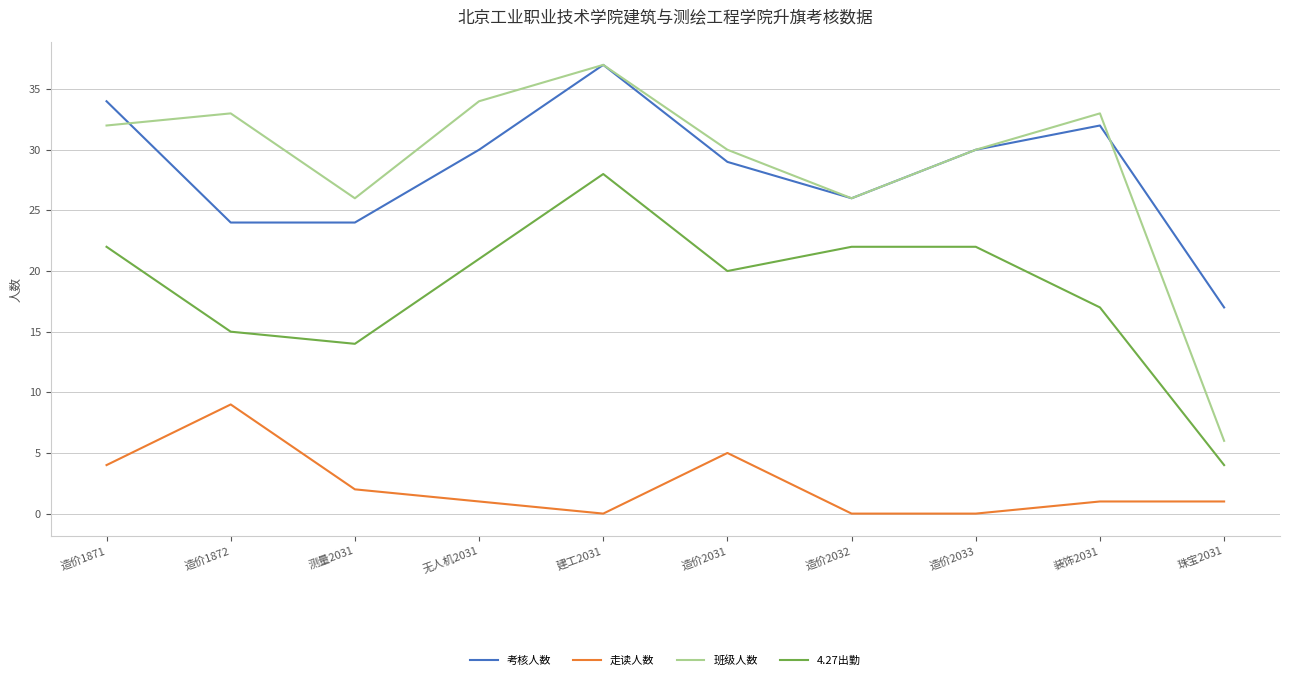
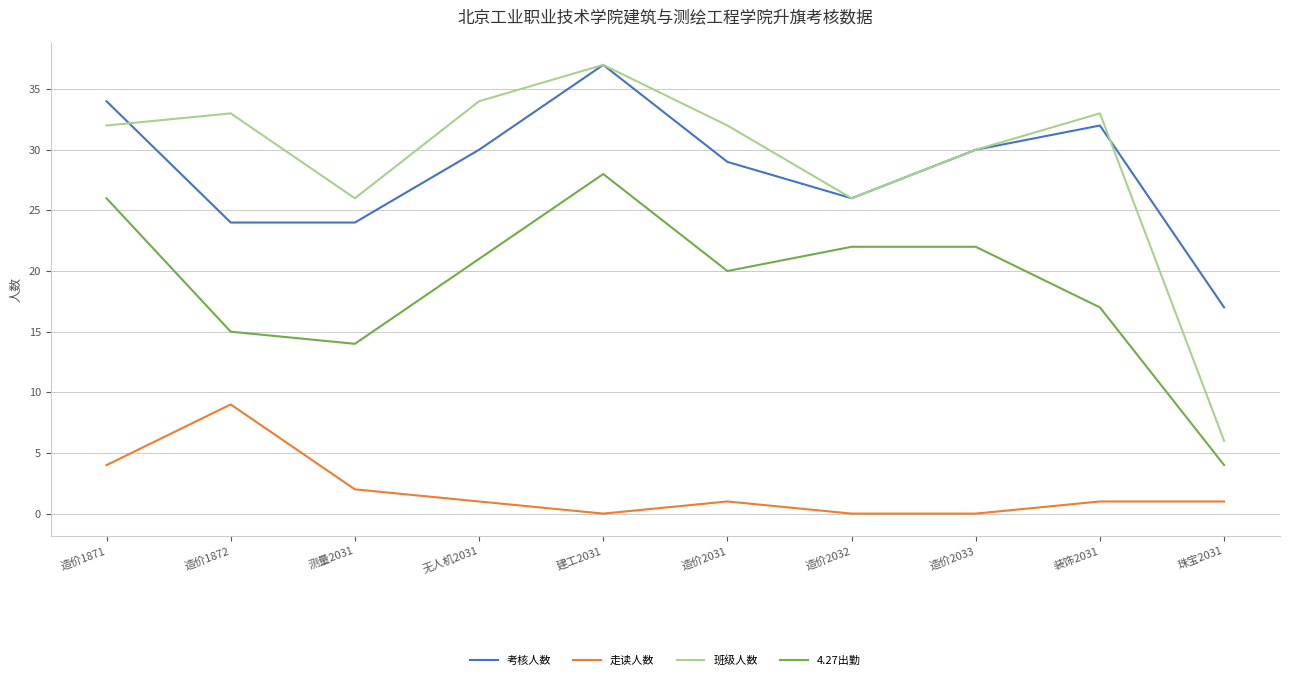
  {
    "考核人数": {
      "造价1871": 34,
      "造价1872": 24,
      "测量2031": 24,
      "无人机2031": 30,
      "造价2031": 29,
      "装饰2031": 32,
      "珠宝2031": 17
    },
    "走读人数": {
      "造价1871": 4,
      "造价1872": 9,
      "测量2031": 2,
      "无人机2031": 1,
      "建工2031": 0,
-     "造价2031": 5,
+     "造价2031": 1,
      "造价2032": 0,
      "造价2033": 0,
      "装饰2031": 1,
      "珠宝2031": 1
    },
    "班级人数": {
      "造价1871": 32,
      "造价1872": 33,
      "测量2031": 26,
      "无人机2031": 34,
-     "造价2031": 30,
+     "造价2031": 32,
      "装饰2031": 33,
      "珠宝2031": 6
    },
    "4.27出勤": {
-     "造价1871": 22,
+     "造价1871": 26,
      "造价1872": 15,
      "测量2031": 14,
      "无人机2031": 21,
      "建工2031": 28,
      "造价2031": 20,
      "造价2032": 22,
      "造价2033": 22,
      "装饰2031": 17,
      "珠宝2031": 4
    }
  }
